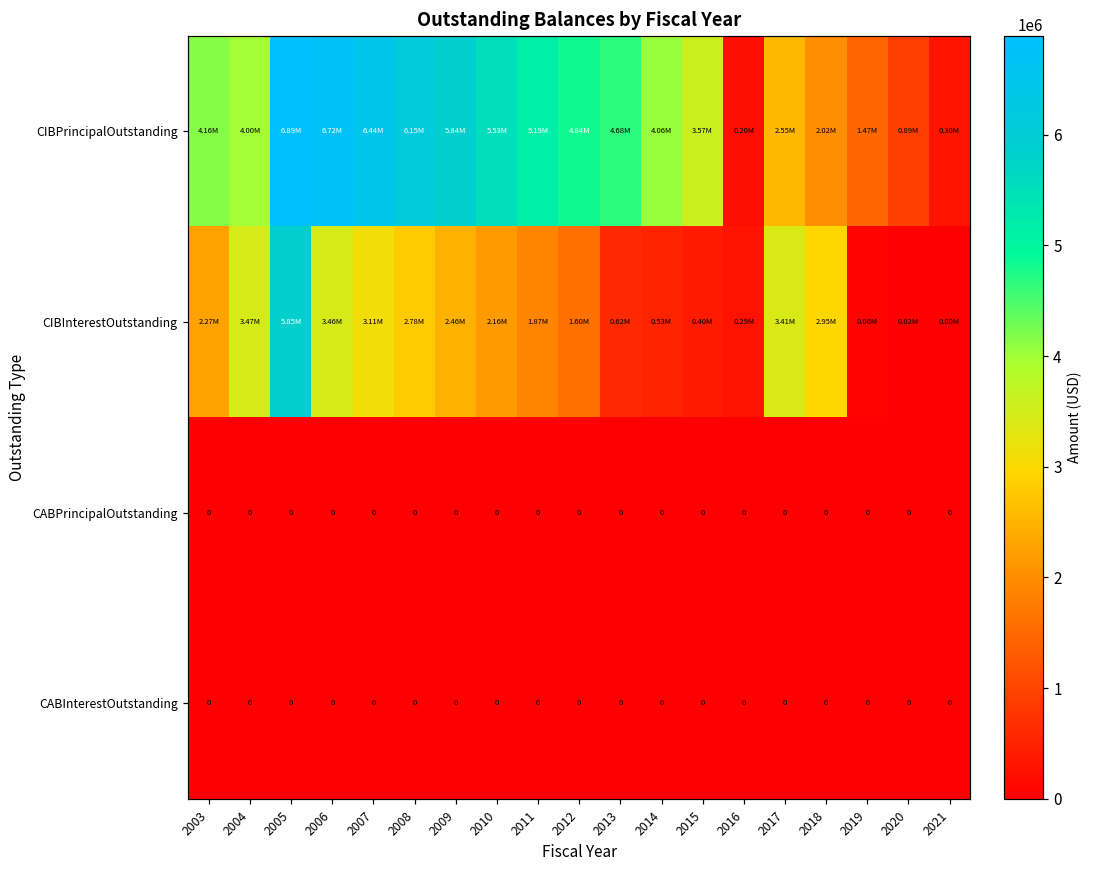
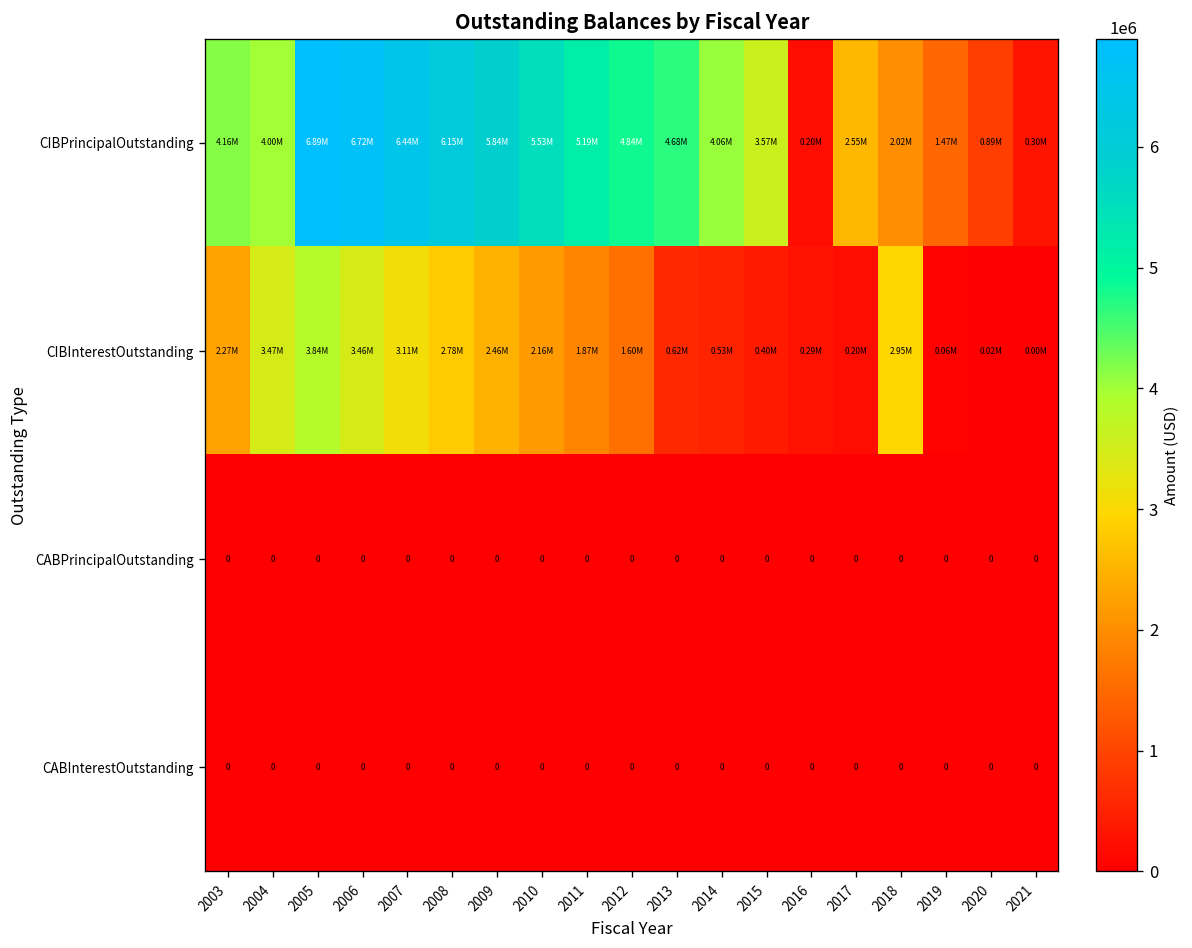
  {
    "CIBPrincipalOutstanding": {
      "2003": "4.16M",
      "2004": "4.00M",
      "2005": "6.89M",
      "2006": "6.72M",
      "2007": "6.44M",
      "2008": "6.15M",
      "2009": "5.84M",
      "2010": "5.53M",
      "2011": "5.19M",
      "2012": "4.84M",
      "2013": "4.68M",
      "2014": "4.06M",
      "2015": "3.57M",
      "2016": "0.20M",
      "2017": "2.55M",
      "2018": "2.02M",
      "2019": "1.47M",
      "2020": "0.89M",
      "2021": "0.30M"
    },
    "CIBInterestOutstanding": {
      "2003": "2.27M",
      "2004": "3.47M",
-     "2005": "5.85M",
+     "2005": "3.84M",
      "2006": "3.46M",
      "2007": "3.11M",
      "2008": "2.78M",
      "2009": "2.46M",
      "2010": "2.16M",
      "2011": "1.87M",
      "2012": "1.60M",
      "2013": "0.62M",
      "2014": "0.53M",
      "2015": "0.40M",
      "2016": "0.29M",
-     "2017": "3.41M",
+     "2017": "0.20M",
      "2018": "2.95M",
      "2019": "0.06M",
      "2020": "0.02M",
      "2021": "0.00M"
    },
    "CABPrincipalOutstanding": {
      "2003": "0",
      "2004": "0",
      "2005": "0",
      "2006": "0",
      "2007": "0",
      "2008": "0",
      "2009": "0",
      "2010": "0",
      "2011": "0",
      "2012": "0",
      "2013": "0",
      "2014": "0",
      "2015": "0",
      "2016": "0",
      "2017": "0",
      "2018": "0",
      "2019": "0",
      "2020": "0",
      "2021": "0"
    },
    "CABInterestOutstanding": {
      "2003": "0",
      "2004": "0",
      "2005": "0",
      "2006": "0",
      "2007": "0",
      "2008": "0",
      "2009": "0",
      "2010": "0",
      "2011": "0",
      "2012": "0",
      "2013": "0",
      "2014": "0",
      "2015": "0",
      "2016": "0",
      "2017": "0",
      "2018": "0",
      "2019": "0",
      "2020": "0",
      "2021": "0"
    }
  }
